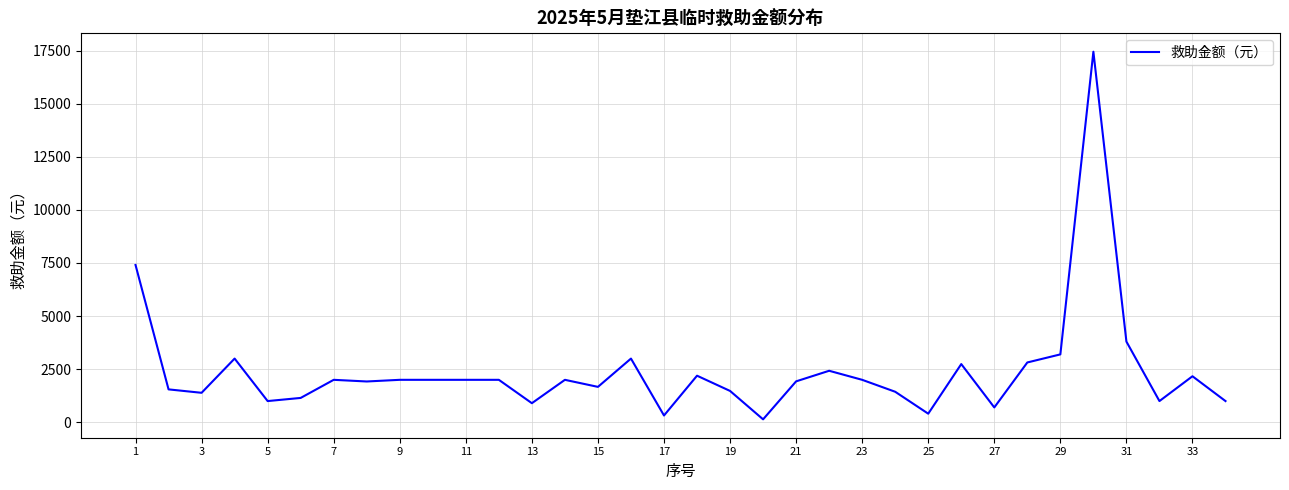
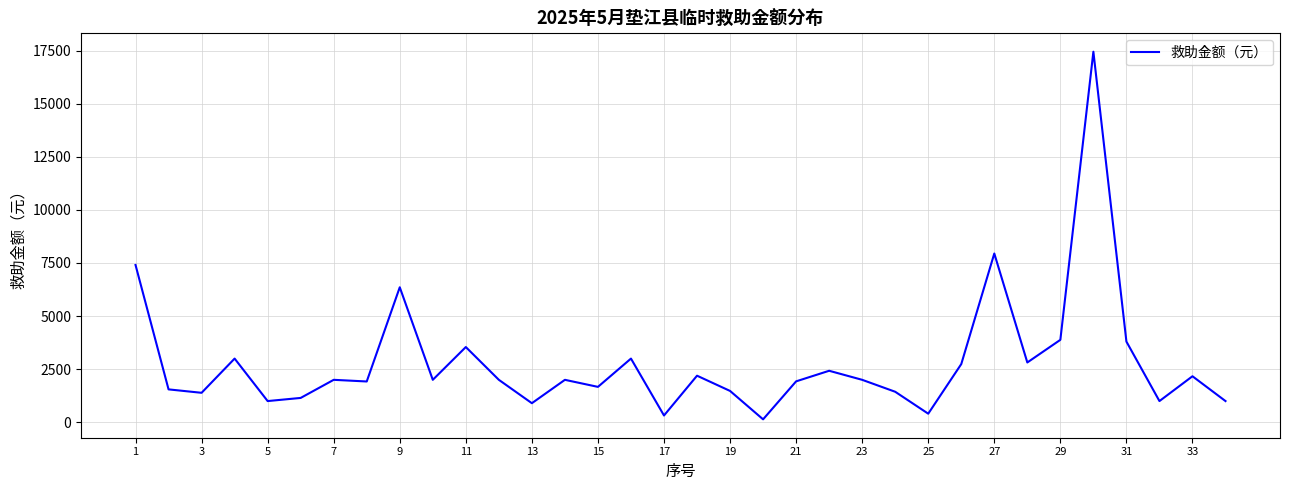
  {
    "1": 7400,
    "3": 1400,
    "5": 1000,
    "7": 2000,
-   "9": 2000,
-   "11": 2000,
+   "9": 6400,
+   "11": 3500,
    "13": 900,
    "15": 1700,
    "17": 300,
    "19": 1500,
    "21": 1900,
    "23": 2000,
    "25": 400,
-   "27": 700,
-   "29": 3200,
+   "27": 7900,
+   "29": 3900,
    "31": 3800,
    "33": 2200
  }
